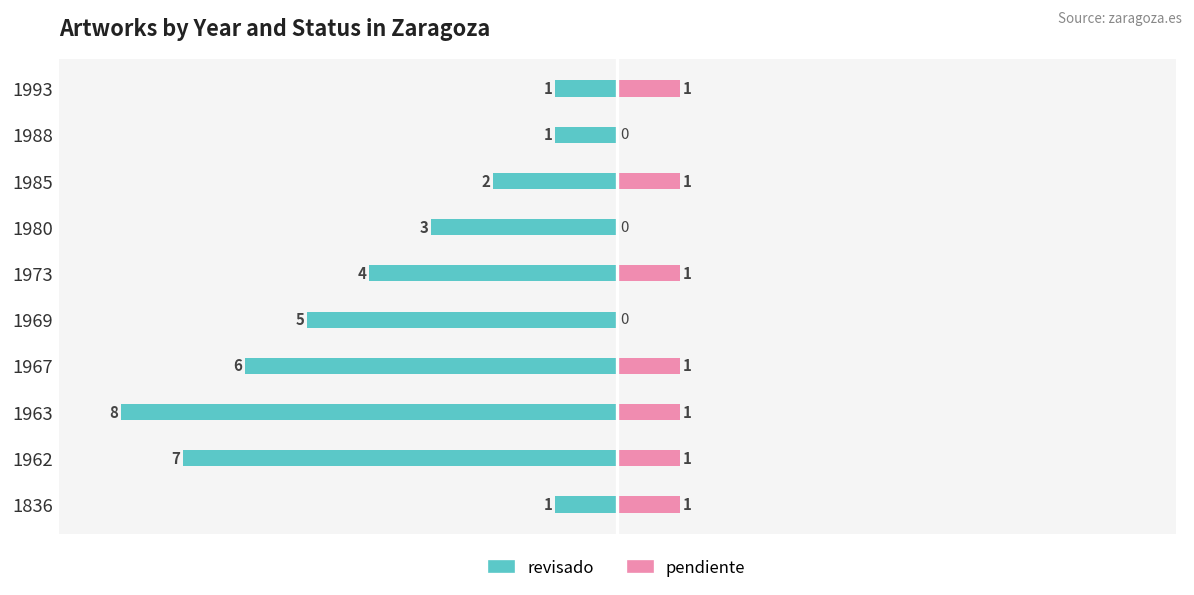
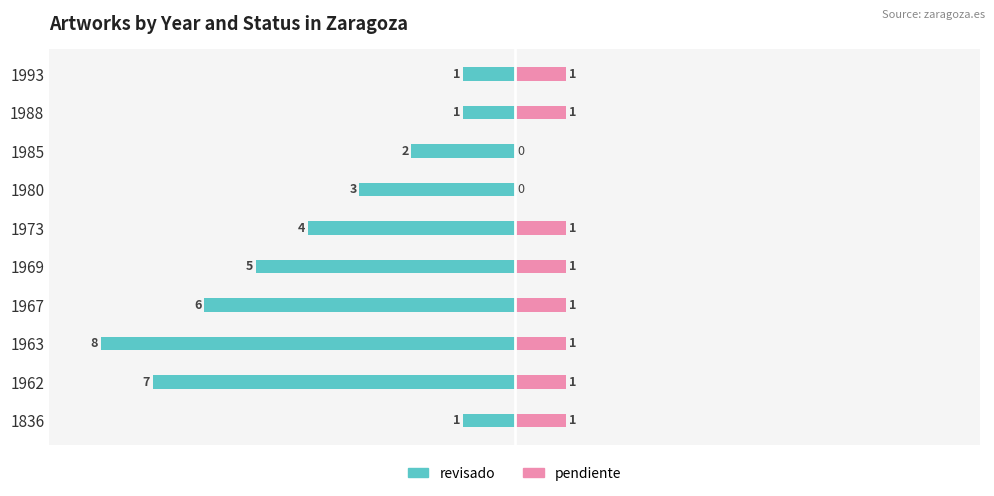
  {
    "pendiente": {
      "1993": 1,
-     "1988": 0,
-     "1985": 1,
+     "1988": 1,
+     "1985": 0,
      "1980": 0,
      "1973": 1,
-     "1969": 0,
+     "1969": 1,
      "1967": 1,
      "1963": 1,
      "1962": 1,
      "1836": 1
    }
  }
